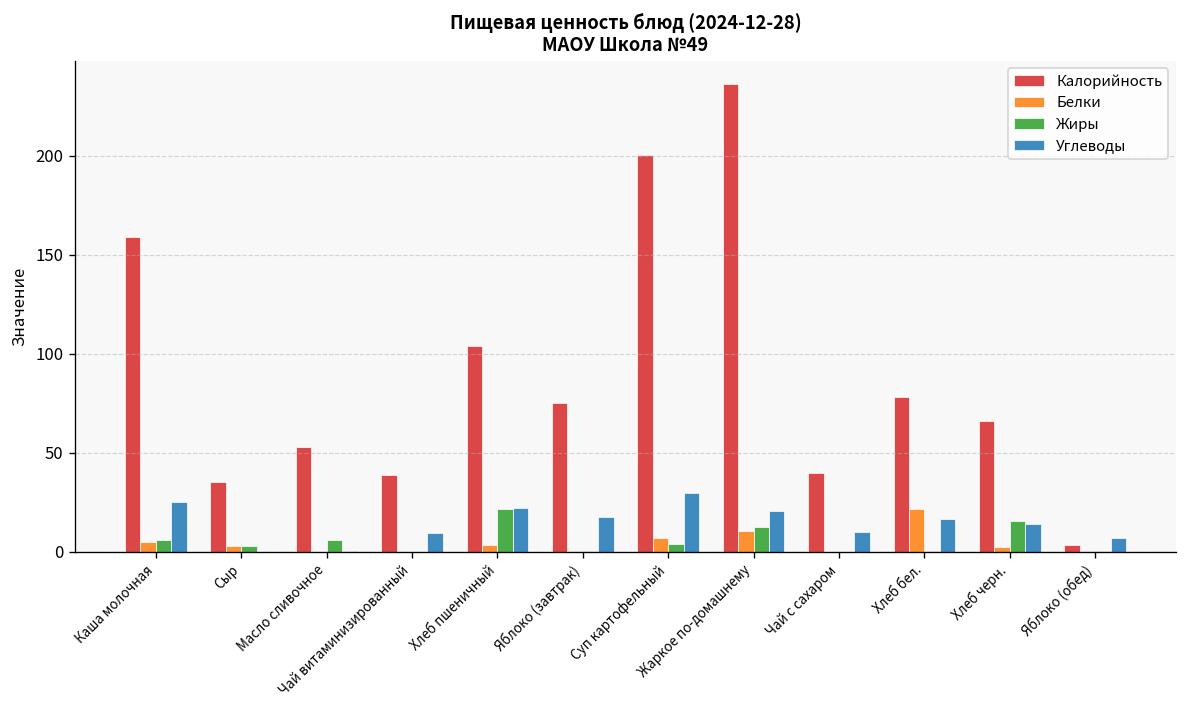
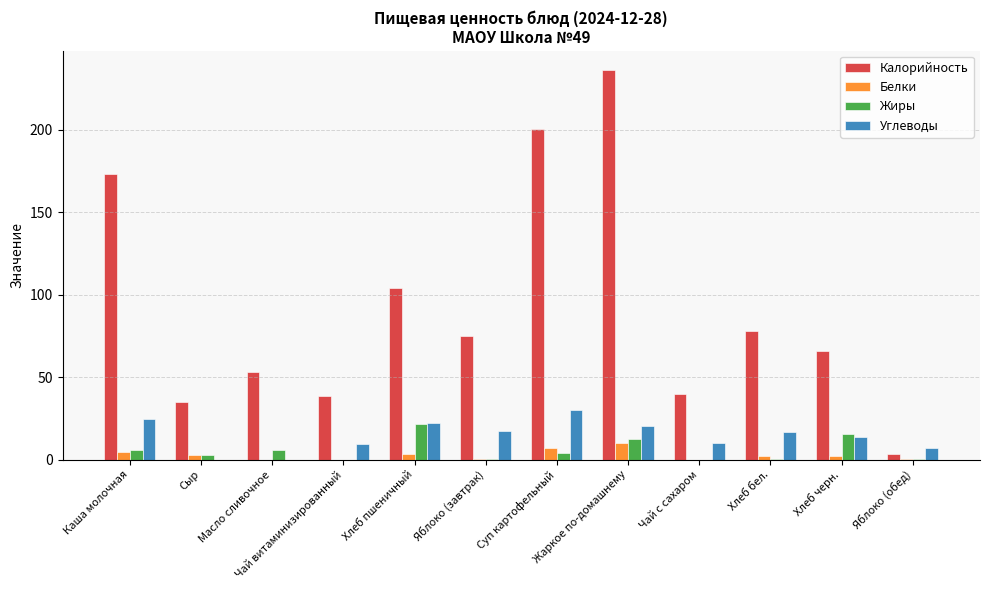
  {
    "Калорийность": {
-     "Каша молочная": 159,
+     "Каша молочная": 173,
      "Сыр": 35,
      "Масло сливочное": 53,
      "Чай витаминизированный": 39,
      "Хлеб пшеничный": 104,
      "Яблоко (завтрак)": 75,
      "Суп картофельный": 200,
      "Жаркое по-домашнему": 236,
      "Чай с сахаром": 40,
      "Хлеб бел.": 78,
      "Хлеб черн.": 66,
      "Яблоко (обед)": 4
    },
    "Белки": {
      "Каша молочная": 5,
      "Сыр": 3,
      "Чай витаминизированный": 0,
      "Хлеб пшеничный": 3,
      "Суп картофельный": 7,
      "Жаркое по-домашнему": 10,
      "Чай с сахаром": 0,
-     "Хлеб бел.": 21,
+     "Хлеб бел.": 2,
      "Хлеб черн.": 2
    },
    "Жиры": {
      "Каша молочная": 6,
      "Сыр": 3,
      "Масло сливочное": 6,
      "Чай витаминизированный": 0,
      "Хлеб пшеничный": 22,
      "Суп картофельный": 4,
      "Жаркое по-домашнему": 13,
      "Чай с сахаром": 0,
      "Хлеб черн.": 16
    },
    "Углеводы": {
      "Каша молочная": 25,
      "Сыр": 0,
      "Чай витаминизированный": 9,
      "Хлеб пшеничный": 22,
      "Яблоко (завтрак)": 17,
      "Суп картофельный": 30,
      "Жаркое по-домашнему": 21,
      "Чай с сахаром": 10,
      "Хлеб бел.": 17,
      "Хлеб черн.": 14,
      "Яблоко (обед)": 7
    }
  }
